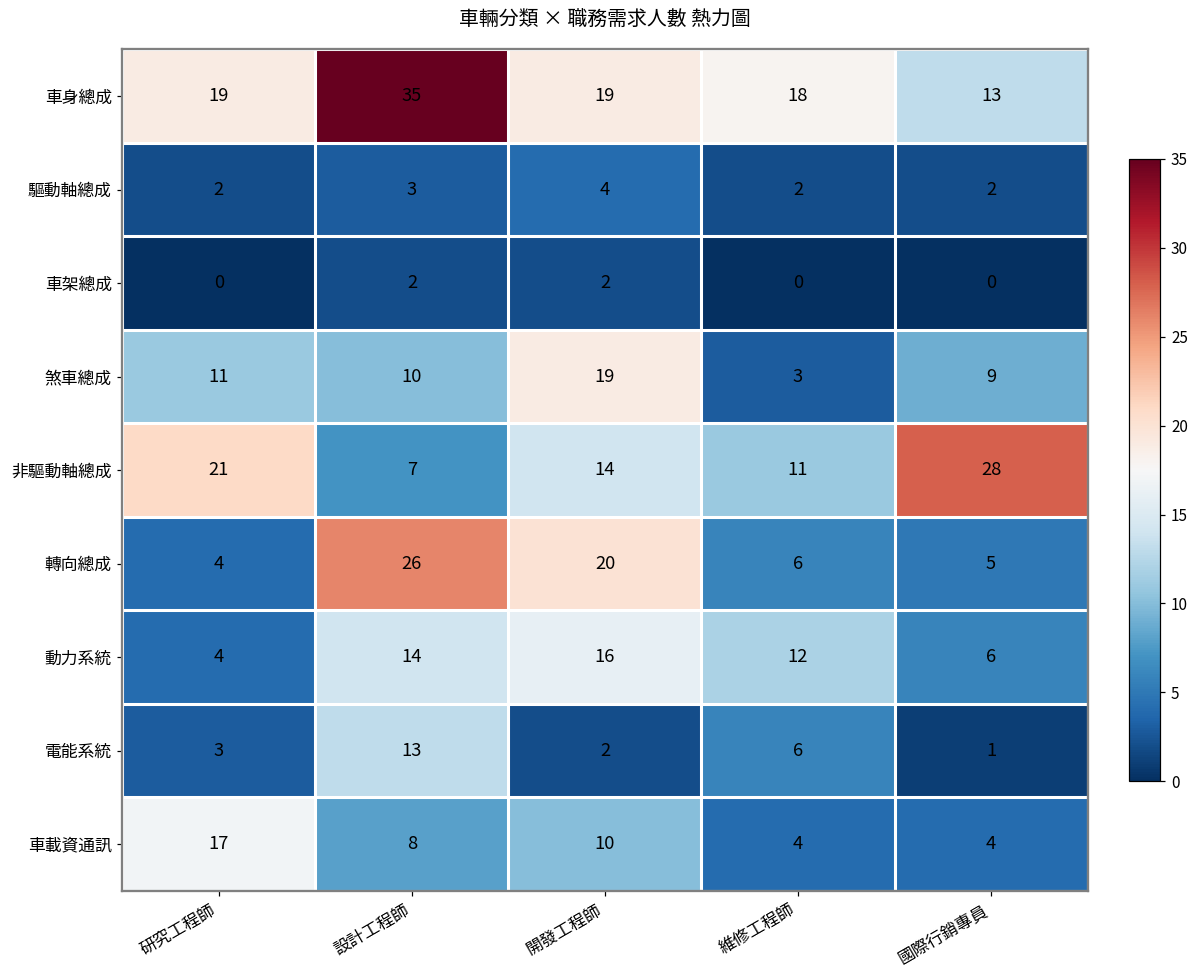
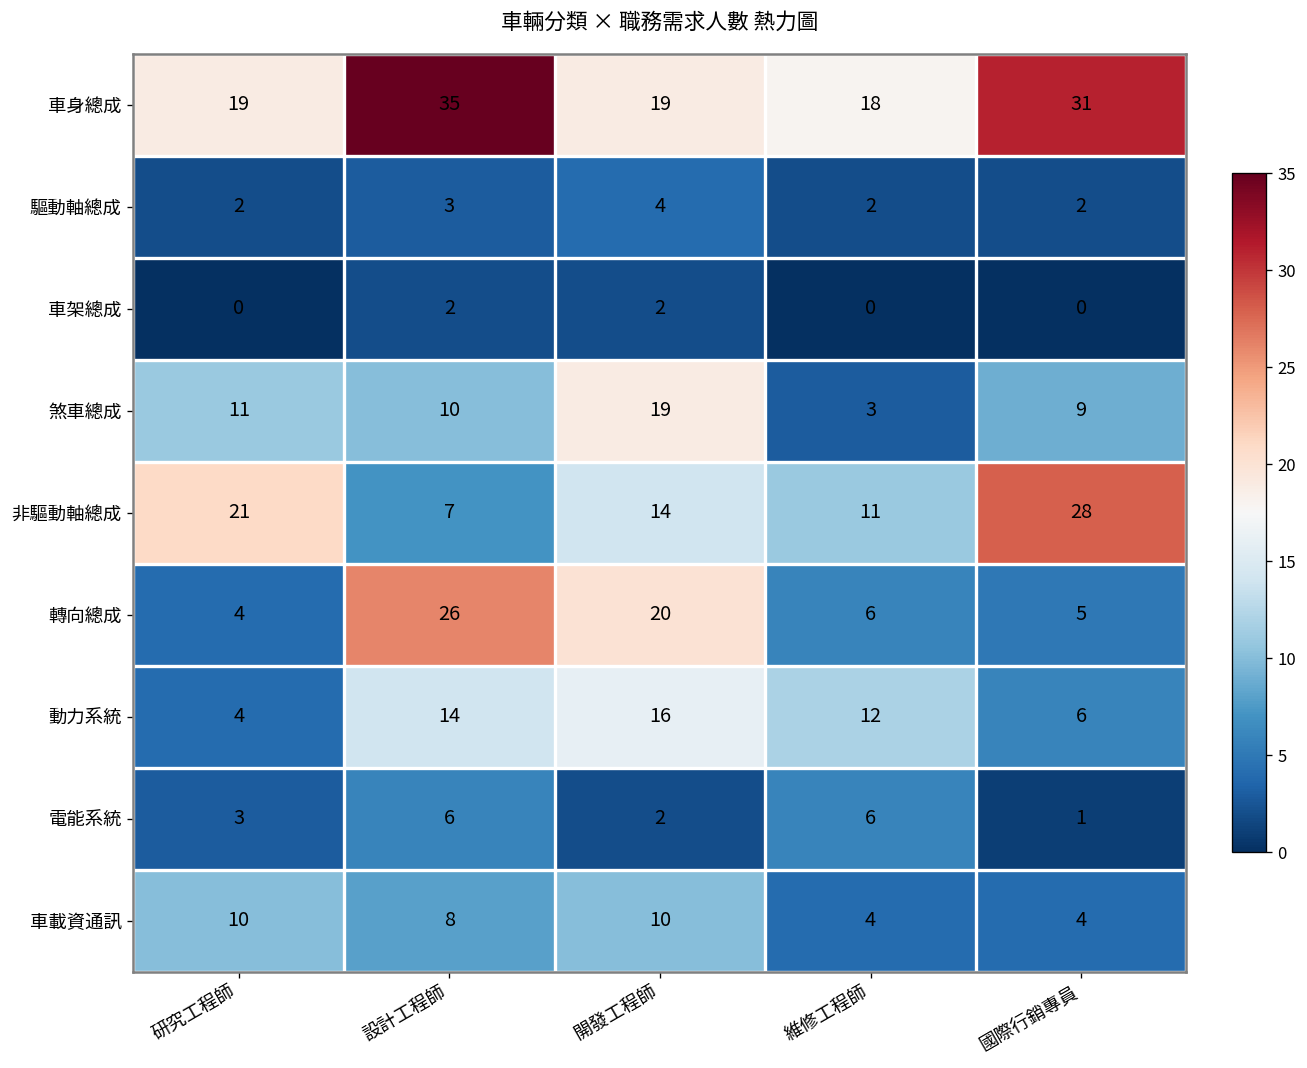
  {
    "車身總成": {
      "研究工程師": 19,
      "設計工程師": 35,
      "開發工程師": 19,
      "維修工程師": 18,
-     "國際行銷專員": 13
+     "國際行銷專員": 31
    },
    "驅動軸總成": {
      "研究工程師": 2,
      "設計工程師": 3,
      "開發工程師": 4,
      "維修工程師": 2,
      "國際行銷專員": 2
    },
    "車架總成": {
      "研究工程師": 0,
      "設計工程師": 2,
      "開發工程師": 2,
      "維修工程師": 0,
      "國際行銷專員": 0
    },
    "煞車總成": {
      "研究工程師": 11,
      "設計工程師": 10,
      "開發工程師": 19,
      "維修工程師": 3,
      "國際行銷專員": 9
    },
    "非驅動軸總成": {
      "研究工程師": 21,
      "設計工程師": 7,
      "開發工程師": 14,
      "維修工程師": 11,
      "國際行銷專員": 28
    },
    "轉向總成": {
      "研究工程師": 4,
      "設計工程師": 26,
      "開發工程師": 20,
      "維修工程師": 6,
      "國際行銷專員": 5
    },
    "動力系統": {
      "研究工程師": 4,
      "設計工程師": 14,
      "開發工程師": 16,
      "維修工程師": 12,
      "國際行銷專員": 6
    },
    "電能系統": {
      "研究工程師": 3,
-     "設計工程師": 13,
+     "設計工程師": 6,
      "開發工程師": 2,
      "維修工程師": 6,
      "國際行銷專員": 1
    },
    "車載資通訊": {
-     "研究工程師": 17,
+     "研究工程師": 10,
      "設計工程師": 8,
      "開發工程師": 10,
      "維修工程師": 4,
      "國際行銷專員": 4
    }
  }
